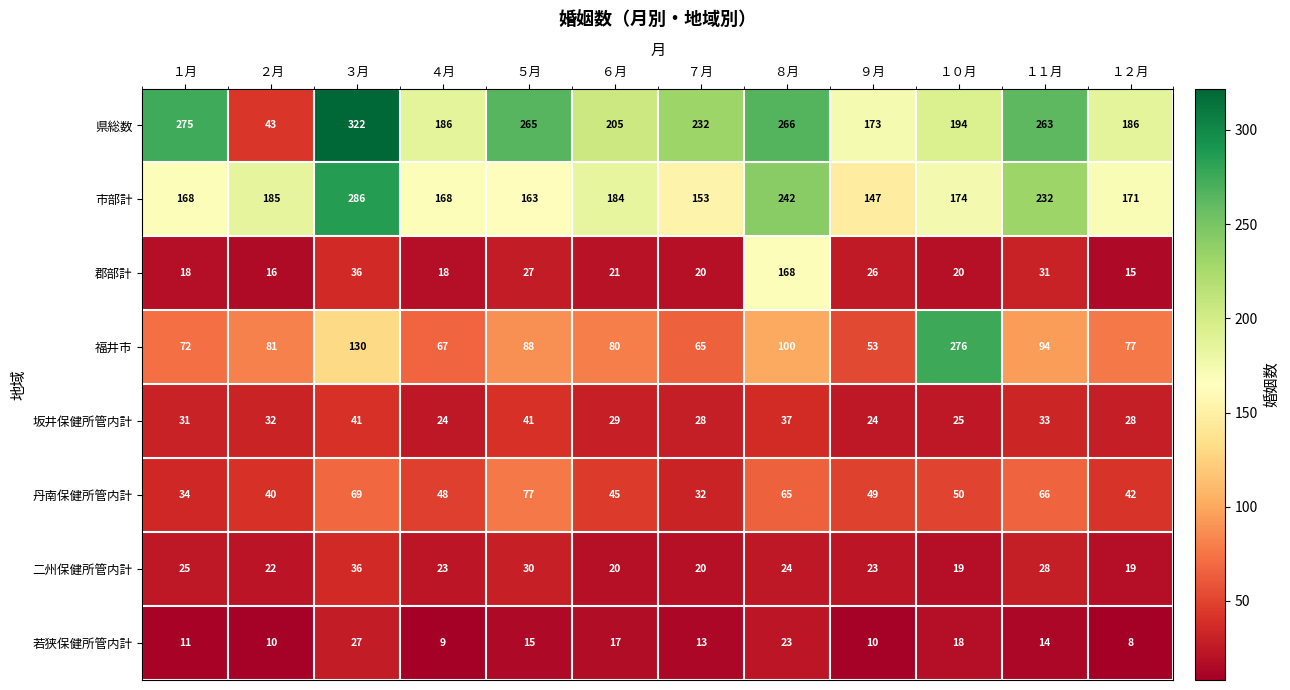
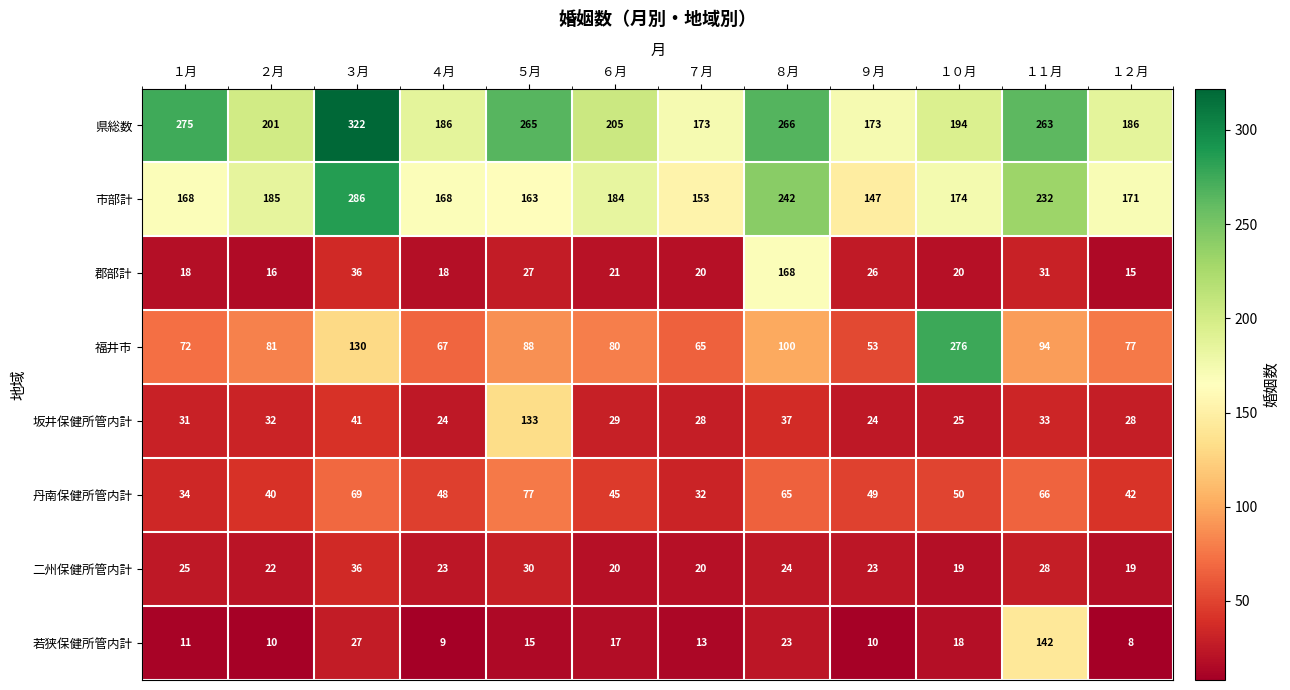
  {
    "県総数": {
      "１月": 275,
-     "２月": 43,
+     "２月": 201,
      "３月": 322,
      "４月": 186,
      "５月": 265,
      "６月": 205,
-     "７月": 232,
+     "７月": 173,
      "８月": 266,
      "９月": 173,
      "１０月": 194,
      "１１月": 263,
      "１２月": 186
    },
    "市部計": {
      "１月": 168,
      "２月": 185,
      "３月": 286,
      "４月": 168,
      "５月": 163,
      "６月": 184,
      "７月": 153,
      "８月": 242,
      "９月": 147,
      "１０月": 174,
      "１１月": 232,
      "１２月": 171
    },
    "郡部計": {
      "１月": 18,
      "２月": 16,
      "３月": 36,
      "４月": 18,
      "５月": 27,
      "６月": 21,
      "７月": 20,
      "８月": 168,
      "９月": 26,
      "１０月": 20,
      "１１月": 31,
      "１２月": 15
    },
    "福井市": {
      "１月": 72,
      "２月": 81,
      "３月": 130,
      "４月": 67,
      "５月": 88,
      "６月": 80,
      "７月": 65,
      "８月": 100,
      "９月": 53,
      "１０月": 276,
      "１１月": 94,
      "１２月": 77
    },
    "坂井保健所管内計": {
      "１月": 31,
      "２月": 32,
      "３月": 41,
      "４月": 24,
-     "５月": 41,
+     "５月": 133,
      "６月": 29,
      "７月": 28,
      "８月": 37,
      "９月": 24,
      "１０月": 25,
      "１１月": 33,
      "１２月": 28
    },
    "丹南保健所管内計": {
      "１月": 34,
      "２月": 40,
      "３月": 69,
      "４月": 48,
      "５月": 77,
      "６月": 45,
      "７月": 32,
      "８月": 65,
      "９月": 49,
      "１０月": 50,
      "１１月": 66,
      "１２月": 42
    },
    "二州保健所管内計": {
      "１月": 25,
      "２月": 22,
      "３月": 36,
      "４月": 23,
      "５月": 30,
      "６月": 20,
      "７月": 20,
      "８月": 24,
      "９月": 23,
      "１０月": 19,
      "１１月": 28,
      "１２月": 19
    },
    "若狭保健所管内計": {
      "１月": 11,
      "２月": 10,
      "３月": 27,
      "４月": 9,
      "５月": 15,
      "６月": 17,
      "７月": 13,
      "８月": 23,
      "９月": 10,
      "１０月": 18,
-     "１１月": 14,
+     "１１月": 142,
      "１２月": 8
    }
  }
